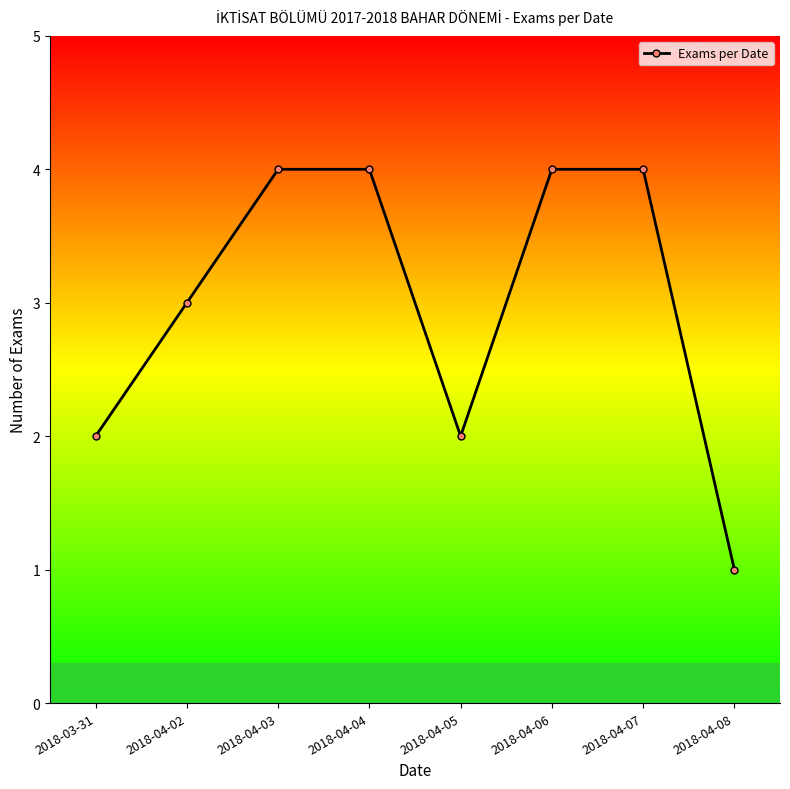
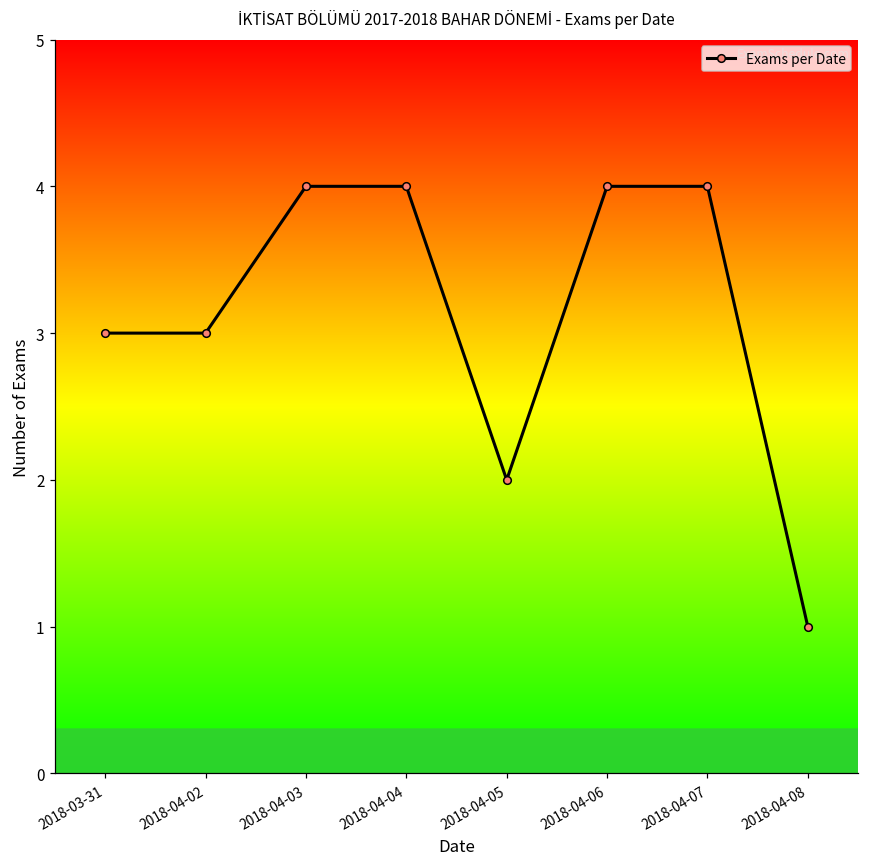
  {
-   "2018-03-31": 2,
+   "2018-03-31": 3,
    "2018-04-02": 3,
    "2018-04-03": 4,
    "2018-04-04": 4,
    "2018-04-05": 2,
    "2018-04-06": 4,
    "2018-04-07": 4,
    "2018-04-08": 1
  }
